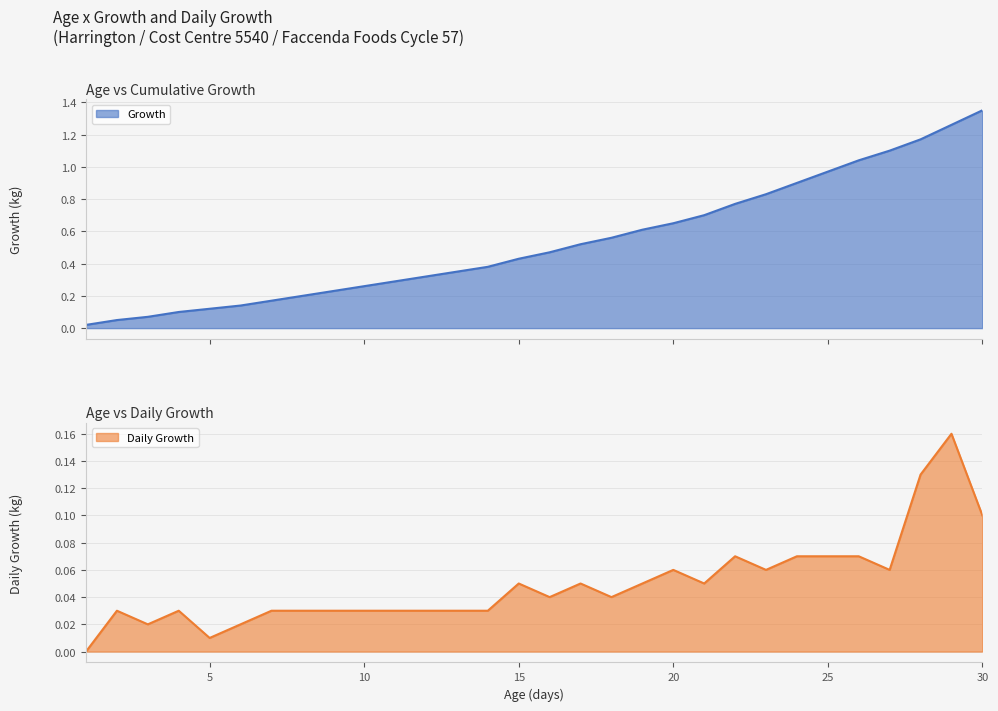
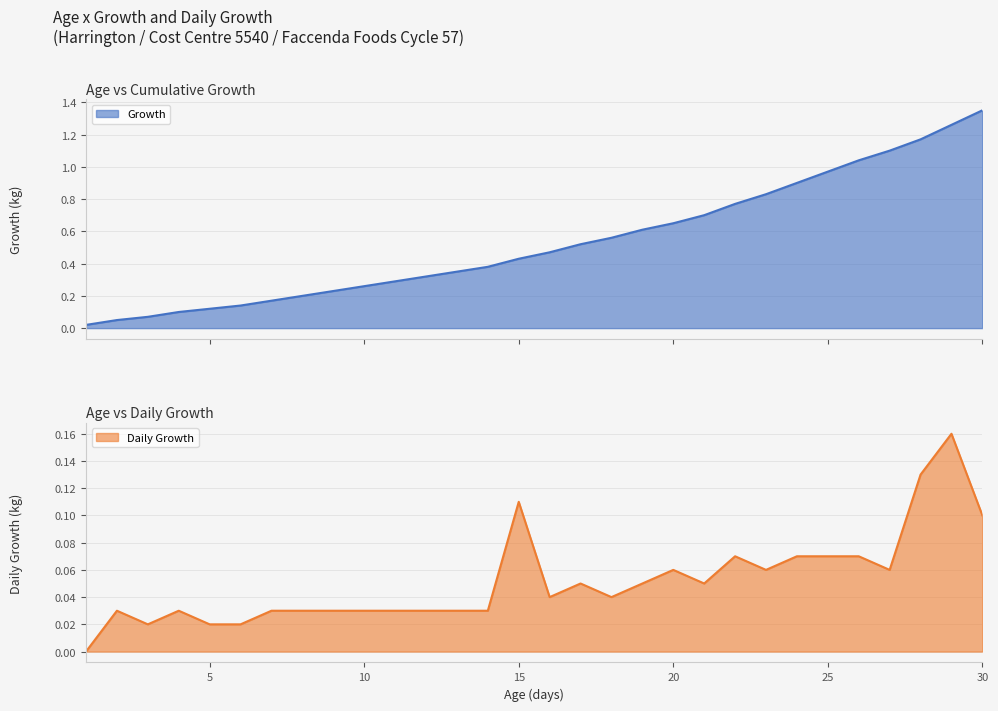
  {
    "Age vs Daily Growth": {
-     "5": 0.01,
+     "5": 0.02,
      "10": 0.03,
-     "15": 0.05,
+     "15": 0.11,
      "20": 0.06,
      "25": 0.07,
      "30": 0.10
    }
  }
